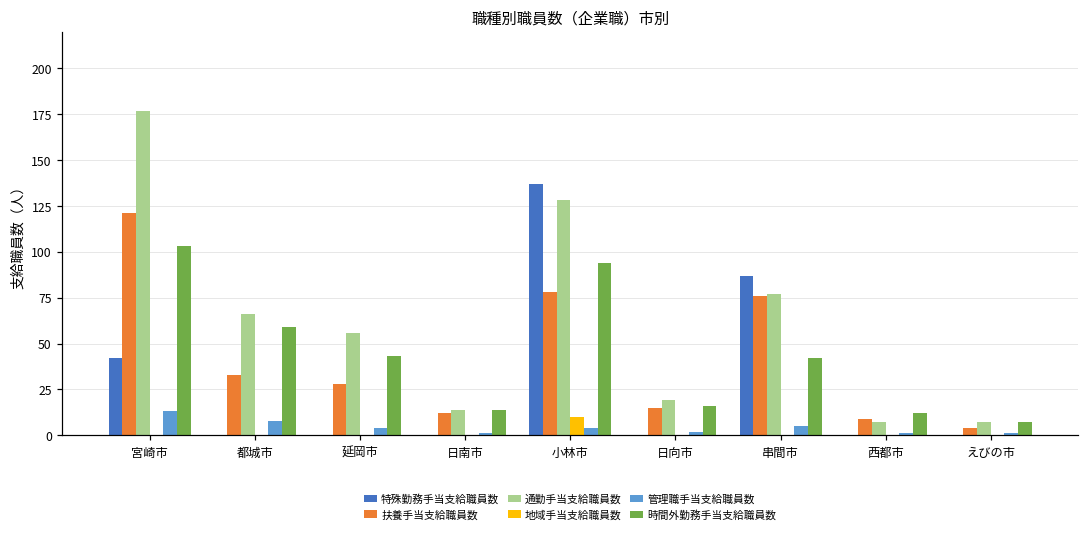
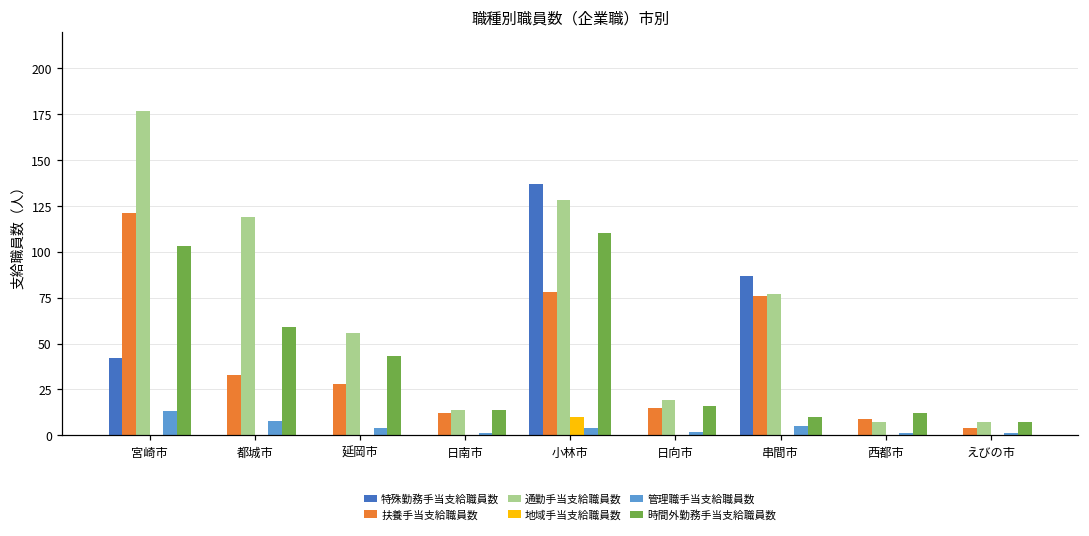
  {
    "扶養手当支給職員数": {
      "宮崎市": 121,
      "都城市": 33,
      "延岡市": 28,
      "日南市": 12,
      "小林市": 78,
      "日向市": 15,
      "串間市": 76,
      "西都市": 9,
      "えびの市": 4
    },
    "通勤手当支給職員数": {
      "宮崎市": 177,
-     "都城市": 66,
+     "都城市": 119,
      "延岡市": 56,
      "日南市": 14,
      "小林市": 128,
      "日向市": 19,
      "串間市": 77,
      "西都市": 7,
      "えびの市": 7
    },
    "地域手当支給職員数": {
      "宮崎市": 0,
      "都城市": 0,
      "延岡市": 0,
      "日南市": 0,
      "小林市": 10,
      "日向市": 0,
      "串間市": 0,
      "西都市": 0,
      "えびの市": 0
    },
    "時間外勤務手当支給職員数": {
      "宮崎市": 103,
      "都城市": 59,
      "延岡市": 43,
      "日南市": 14,
-     "小林市": 94,
+     "小林市": 110,
      "日向市": 16,
-     "串間市": 42,
+     "串間市": 10,
      "西都市": 12,
      "えびの市": 7
    }
  }
